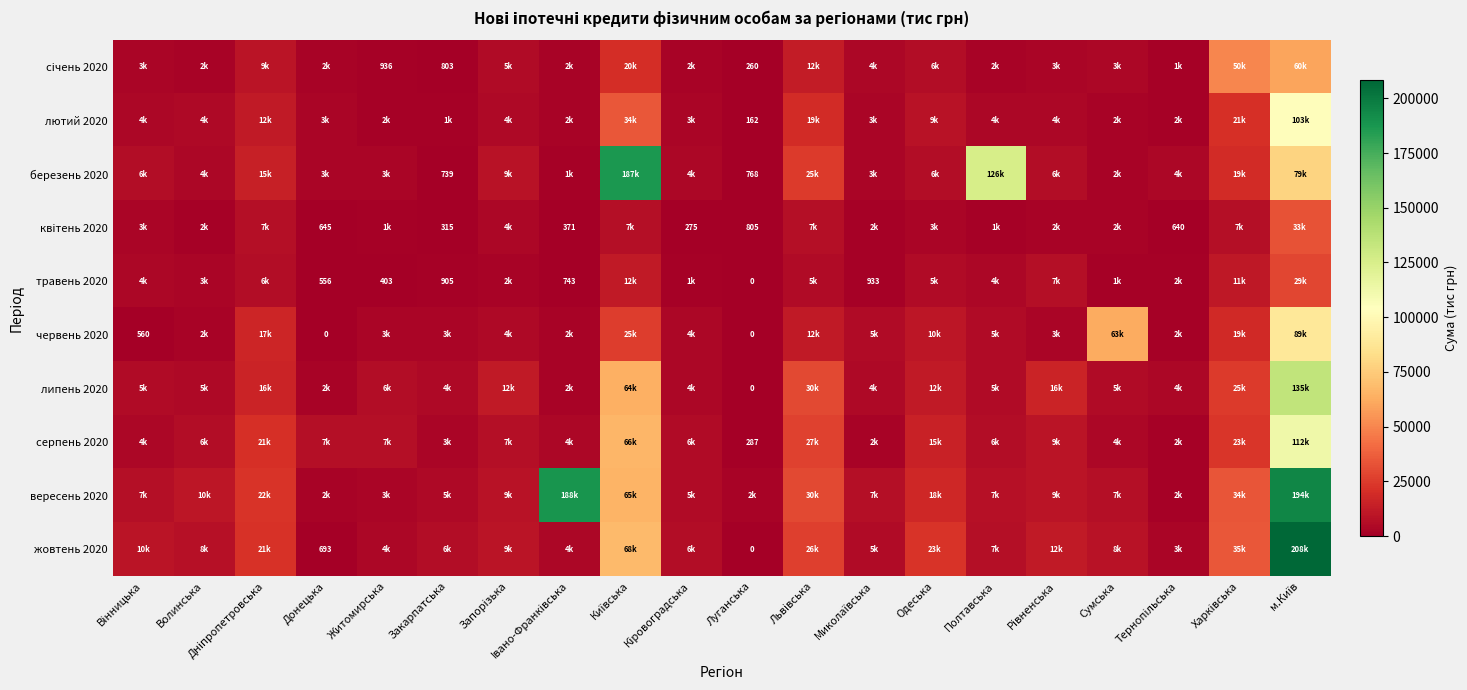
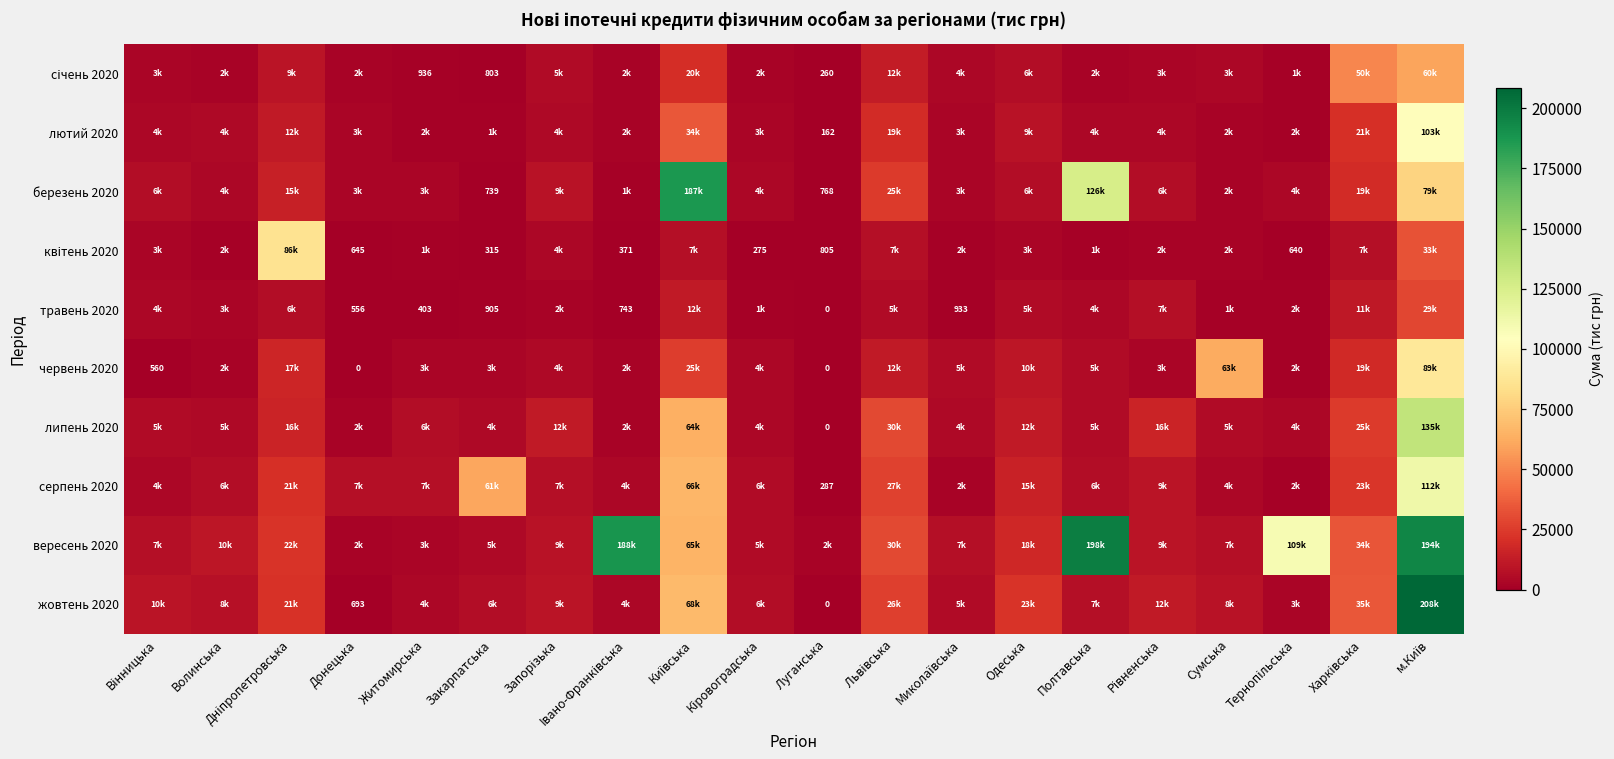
  {
    "січень 2020": {
      "Вінницька": "3k",
      "Волинська": "2k",
      "Дніпропетровська": "9k",
      "Донецька": "2k",
      "Житомирська": "936",
      "Закарпатська": "803",
      "Запорізька": "5k",
      "Івано-Франківська": "2k",
      "Київська": "20k",
      "Кіровоградська": "2k",
      "Луганська": "260",
      "Львівська": "12k",
      "Миколаївська": "4k",
      "Одеська": "6k",
      "Полтавська": "2k",
      "Рівненська": "3k",
      "Сумська": "3k",
      "Тернопільська": "1k",
      "Харківська": "50k",
      "м.Київ": "60k"
    },
    "лютий 2020": {
      "Вінницька": "4k",
      "Волинська": "4k",
      "Дніпропетровська": "12k",
      "Донецька": "3k",
      "Житомирська": "2k",
      "Закарпатська": "1k",
      "Запорізька": "4k",
      "Івано-Франківська": "2k",
      "Київська": "34k",
      "Кіровоградська": "3k",
      "Луганська": "162",
      "Львівська": "19k",
      "Миколаївська": "3k",
      "Одеська": "9k",
      "Полтавська": "4k",
      "Рівненська": "4k",
      "Сумська": "2k",
      "Тернопільська": "2k",
      "Харківська": "21k",
      "м.Київ": "103k"
    },
    "березень 2020": {
      "Вінницька": "6k",
      "Волинська": "4k",
      "Дніпропетровська": "15k",
      "Донецька": "3k",
      "Житомирська": "3k",
      "Закарпатська": "739",
      "Запорізька": "9k",
      "Івано-Франківська": "1k",
      "Київська": "187k",
      "Кіровоградська": "4k",
      "Луганська": "768",
      "Львівська": "25k",
      "Миколаївська": "3k",
      "Одеська": "6k",
      "Полтавська": "126k",
      "Рівненська": "6k",
      "Сумська": "2k",
      "Тернопільська": "4k",
      "Харківська": "19k",
      "м.Київ": "79k"
    },
    "квітень 2020": {
      "Вінницька": "3k",
      "Волинська": "2k",
-     "Дніпропетровська": "7k",
+     "Дніпропетровська": "86k",
      "Донецька": "645",
      "Житомирська": "1k",
      "Закарпатська": "315",
      "Запорізька": "4k",
      "Івано-Франківська": "371",
      "Київська": "7k",
      "Кіровоградська": "275",
      "Луганська": "805",
      "Львівська": "7k",
      "Миколаївська": "2k",
      "Одеська": "3k",
      "Полтавська": "1k",
      "Рівненська": "2k",
      "Сумська": "2k",
      "Тернопільська": "640",
      "Харківська": "7k",
      "м.Київ": "33k"
    },
    "травень 2020": {
      "Вінницька": "4k",
      "Волинська": "3k",
      "Дніпропетровська": "6k",
      "Донецька": "556",
      "Житомирська": "403",
      "Закарпатська": "905",
      "Запорізька": "2k",
      "Івано-Франківська": "743",
      "Київська": "12k",
      "Кіровоградська": "1k",
      "Луганська": "0",
      "Львівська": "5k",
      "Миколаївська": "933",
      "Одеська": "5k",
      "Полтавська": "4k",
      "Рівненська": "7k",
      "Сумська": "1k",
      "Тернопільська": "2k",
      "Харківська": "11k",
      "м.Київ": "29k"
    },
    "червень 2020": {
      "Вінницька": "560",
      "Волинська": "2k",
      "Дніпропетровська": "17k",
      "Донецька": "0",
      "Житомирська": "3k",
      "Закарпатська": "3k",
      "Запорізька": "4k",
      "Івано-Франківська": "2k",
      "Київська": "25k",
      "Кіровоградська": "4k",
      "Луганська": "0",
      "Львівська": "12k",
      "Миколаївська": "5k",
      "Одеська": "10k",
      "Полтавська": "5k",
      "Рівненська": "3k",
      "Сумська": "63k",
      "Тернопільська": "2k",
      "Харківська": "19k",
      "м.Київ": "89k"
    },
    "липень 2020": {
      "Вінницька": "5k",
      "Волинська": "5k",
      "Дніпропетровська": "16k",
      "Донецька": "2k",
      "Житомирська": "6k",
      "Закарпатська": "4k",
      "Запорізька": "12k",
      "Івано-Франківська": "2k",
      "Київська": "64k",
      "Кіровоградська": "4k",
      "Луганська": "0",
      "Львівська": "30k",
      "Миколаївська": "4k",
      "Одеська": "12k",
      "Полтавська": "5k",
      "Рівненська": "16k",
      "Сумська": "5k",
      "Тернопільська": "4k",
      "Харківська": "25k",
      "м.Київ": "135k"
    },
    "серпень 2020": {
      "Вінницька": "4k",
      "Волинська": "6k",
      "Дніпропетровська": "21k",
      "Донецька": "7k",
      "Житомирська": "7k",
-     "Закарпатська": "3k",
+     "Закарпатська": "61k",
      "Запорізька": "7k",
      "Івано-Франківська": "4k",
      "Київська": "66k",
      "Кіровоградська": "6k",
      "Луганська": "287",
      "Львівська": "27k",
      "Миколаївська": "2k",
      "Одеська": "15k",
      "Полтавська": "6k",
      "Рівненська": "9k",
      "Сумська": "4k",
      "Тернопільська": "2k",
      "Харківська": "23k",
      "м.Київ": "112k"
    },
    "вересень 2020": {
      "Вінницька": "7k",
      "Волинська": "10k",
      "Дніпропетровська": "22k",
      "Донецька": "2k",
      "Житомирська": "3k",
      "Закарпатська": "5k",
      "Запорізька": "9k",
      "Івано-Франківська": "188k",
      "Київська": "65k",
      "Кіровоградська": "5k",
      "Луганська": "2k",
      "Львівська": "30k",
      "Миколаївська": "7k",
      "Одеська": "18k",
-     "Полтавська": "7k",
+     "Полтавська": "198k",
      "Рівненська": "9k",
      "Сумська": "7k",
-     "Тернопільська": "2k",
+     "Тернопільська": "109k",
      "Харківська": "34k",
      "м.Київ": "194k"
    },
    "жовтень 2020": {
      "Вінницька": "10k",
      "Волинська": "8k",
      "Дніпропетровська": "21k",
      "Донецька": "693",
      "Житомирська": "4k",
      "Закарпатська": "6k",
      "Запорізька": "9k",
      "Івано-Франківська": "4k",
      "Київська": "68k",
      "Кіровоградська": "6k",
      "Луганська": "0",
      "Львівська": "26k",
      "Миколаївська": "5k",
      "Одеська": "23k",
      "Полтавська": "7k",
      "Рівненська": "12k",
      "Сумська": "8k",
      "Тернопільська": "3k",
      "Харківська": "35k",
      "м.Київ": "208k"
    }
  }
